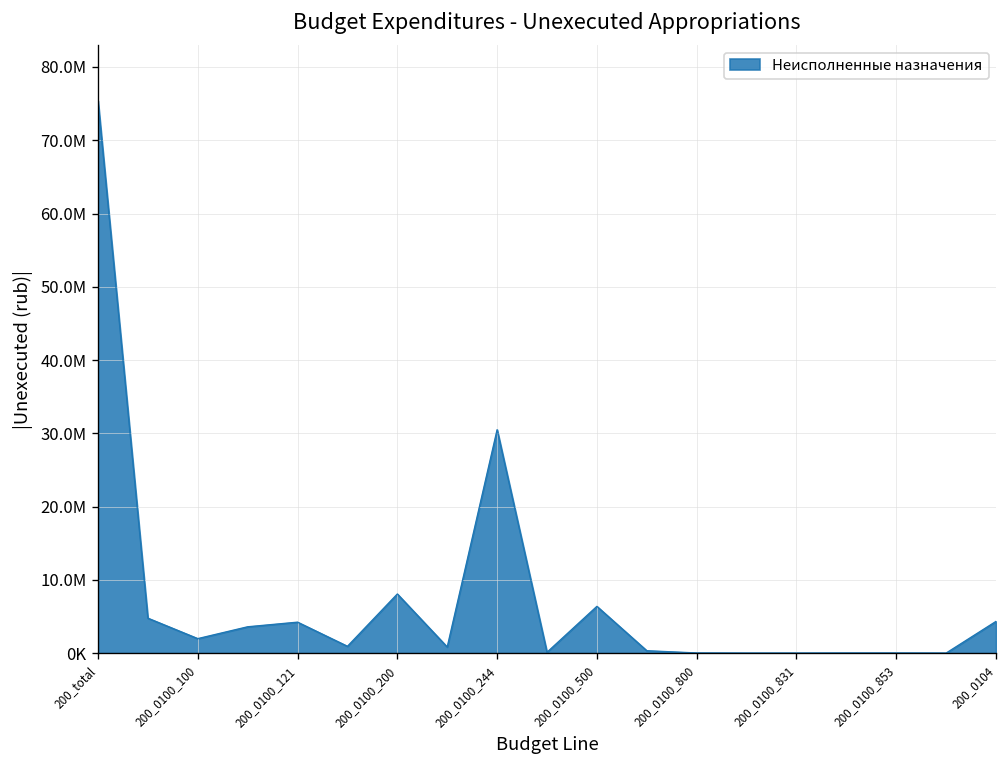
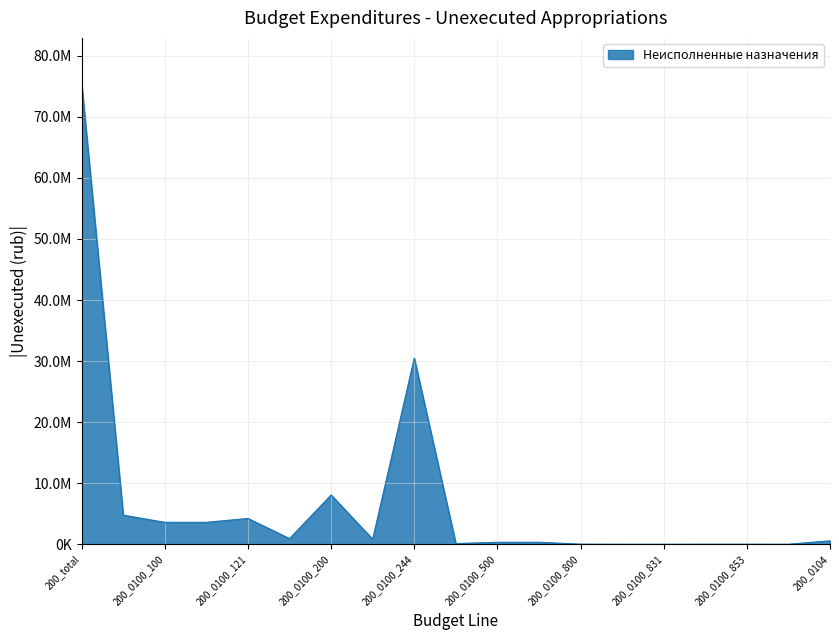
  {
    "200_total": 75000000,
-   "200_0100_100": 2000000,
+   "200_0100_100": 4000000,
    "200_0100_121": 4000000,
    "200_0100_200": 8000000,
    "200_0100_244": 30000000,
-   "200_0100_500": 6000000,
+   "200_0100_500": 0,
    "200_0100_800": 0,
    "200_0100_831": 0,
    "200_0100_853": 0,
-   "200_0104": 4000000
+   "200_0104": 1000000
  }
